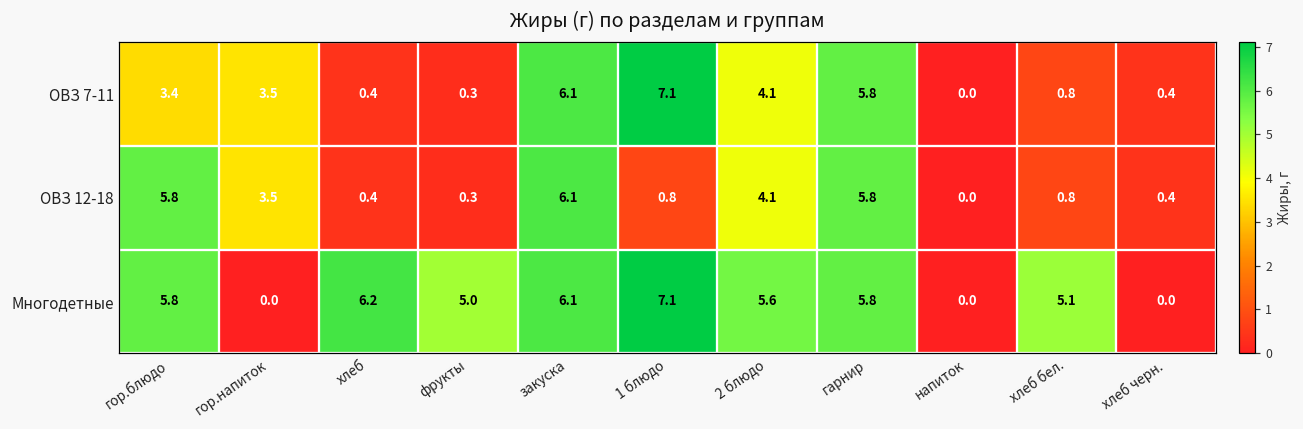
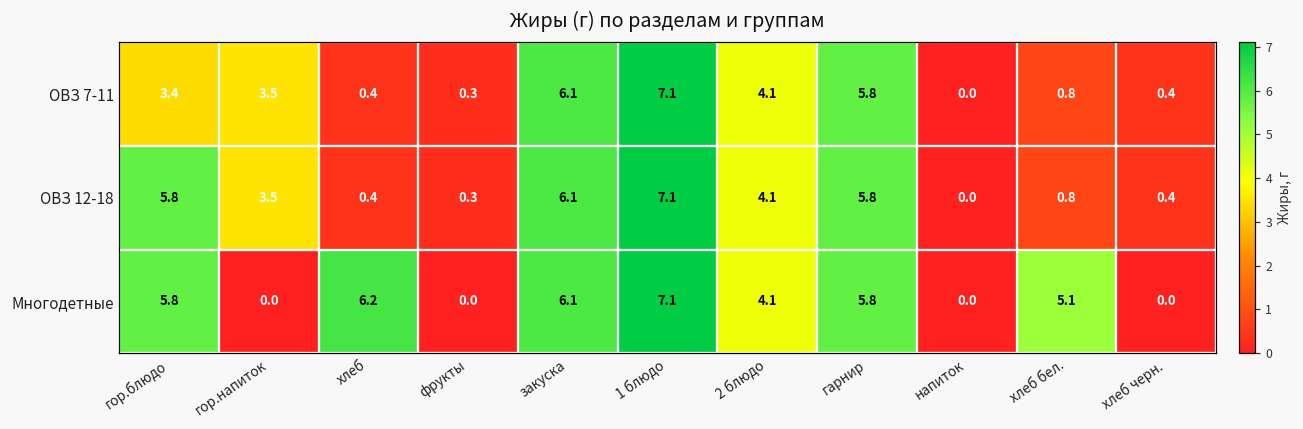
  {
    "ОВЗ 7-11": {
      "гор.блюдо": 3.4,
      "гор.напиток": 3.5,
      "хлеб": 0.4,
      "фрукты": 0.3,
      "закуска": 6.1,
      "1 блюдо": 7.1,
      "2 блюдо": 4.1,
      "гарнир": 5.8,
      "напиток": 0.0,
      "хлеб бел.": 0.8,
      "хлеб черн.": 0.4
    },
    "ОВЗ 12-18": {
      "гор.блюдо": 5.8,
      "гор.напиток": 3.5,
      "хлеб": 0.4,
      "фрукты": 0.3,
      "закуска": 6.1,
-     "1 блюдо": 0.8,
+     "1 блюдо": 7.1,
      "2 блюдо": 4.1,
      "гарнир": 5.8,
      "напиток": 0.0,
      "хлеб бел.": 0.8,
      "хлеб черн.": 0.4
    },
    "Многодетные": {
      "гор.блюдо": 5.8,
      "гор.напиток": 0.0,
      "хлеб": 6.2,
-     "фрукты": 5.0,
+     "фрукты": 0.0,
      "закуска": 6.1,
      "1 блюдо": 7.1,
-     "2 блюдо": 5.6,
+     "2 блюдо": 4.1,
      "гарнир": 5.8,
      "напиток": 0.0,
      "хлеб бел.": 5.1,
      "хлеб черн.": 0.0
    }
  }
